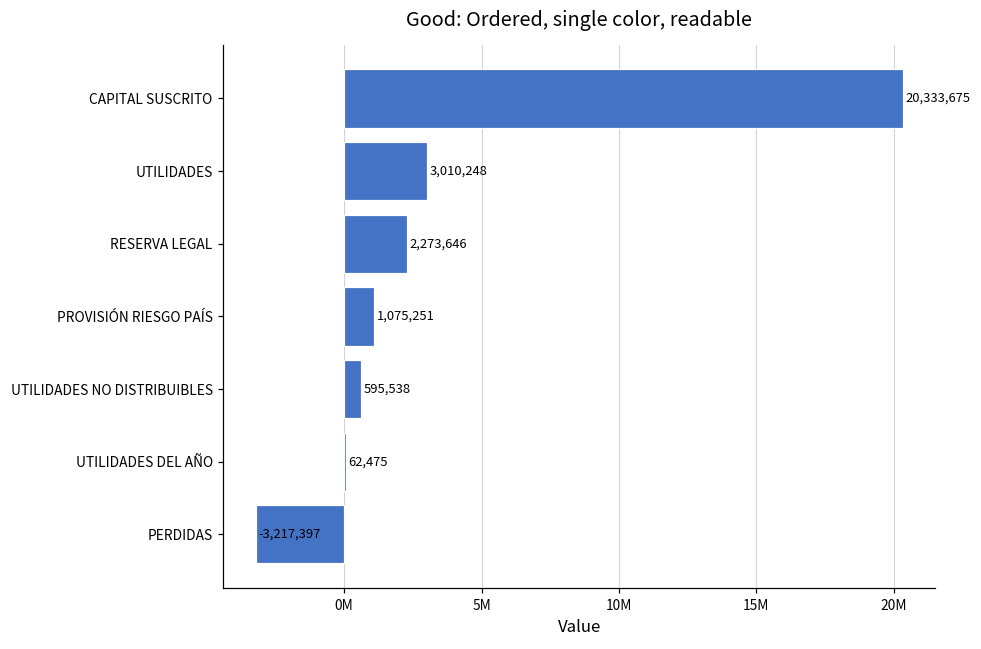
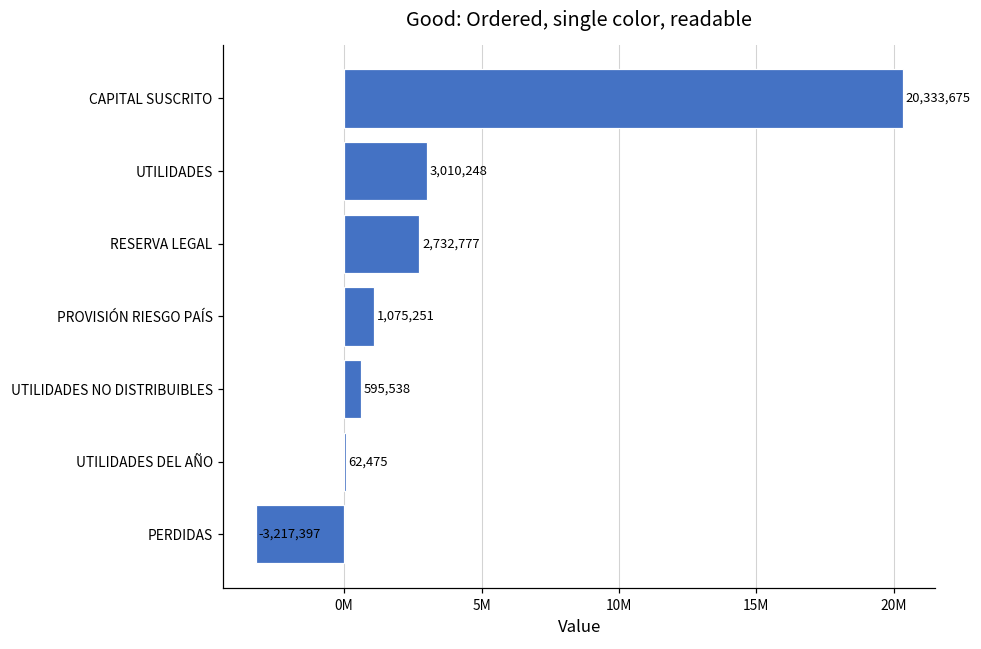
  {
    "CAPITAL SUSCRITO": "20,333,675",
    "UTILIDADES": "3,010,248",
-   "RESERVA LEGAL": "2,273,646",
+   "RESERVA LEGAL": "2,732,777",
    "PROVISIÓN RIESGO PAÍS": "1,075,251",
    "UTILIDADES NO DISTRIBUIBLES": "595,538",
    "UTILIDADES DEL AÑO": "62,475",
    "PERDIDAS": "-3,217,397"
  }
